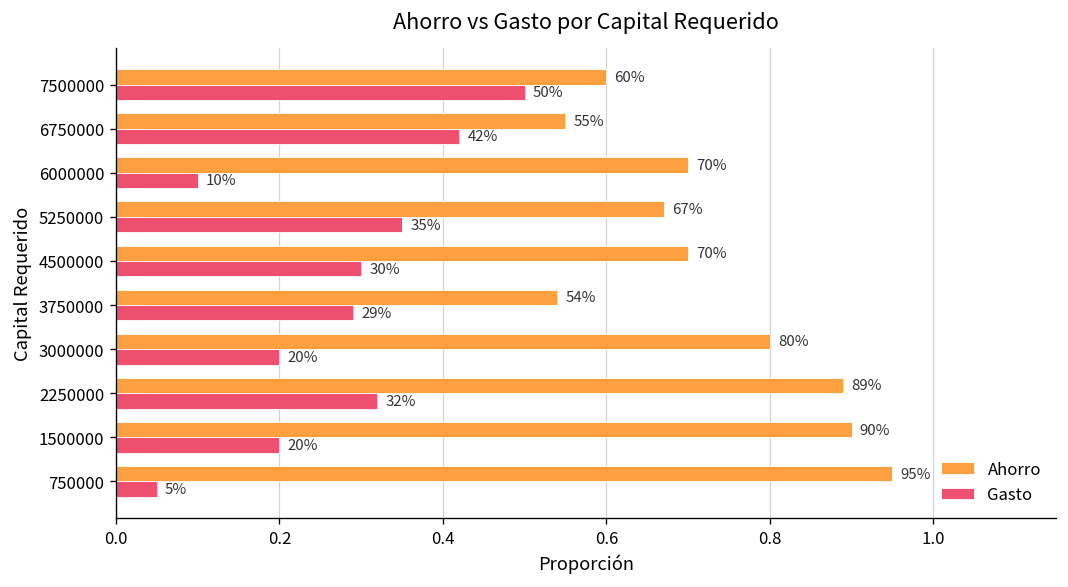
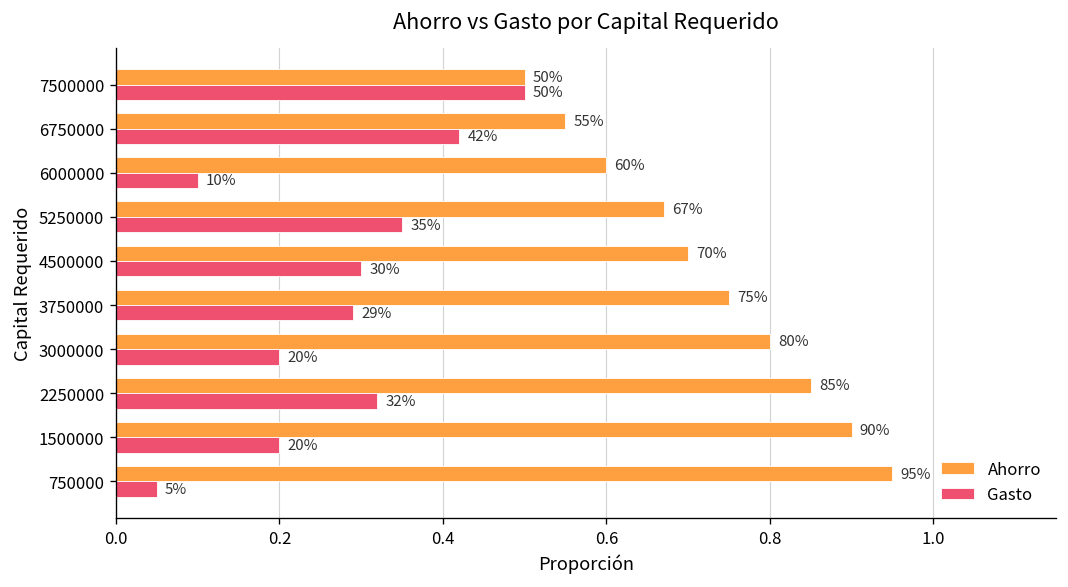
  {
    "Ahorro": {
-     "7500000": "60%",
+     "7500000": "50%",
      "6750000": "55%",
-     "6000000": "70%",
+     "6000000": "60%",
      "5250000": "67%",
      "4500000": "70%",
-     "3750000": "54%",
+     "3750000": "75%",
      "3000000": "80%",
-     "2250000": "89%",
+     "2250000": "85%",
      "1500000": "90%",
      "750000": "95%"
    },
    "Gasto": {
      "7500000": "50%",
      "6750000": "42%",
      "6000000": "10%",
      "5250000": "35%",
      "4500000": "30%",
      "3750000": "29%",
      "3000000": "20%",
      "2250000": "32%",
      "1500000": "20%",
      "750000": "5%"
    }
  }
